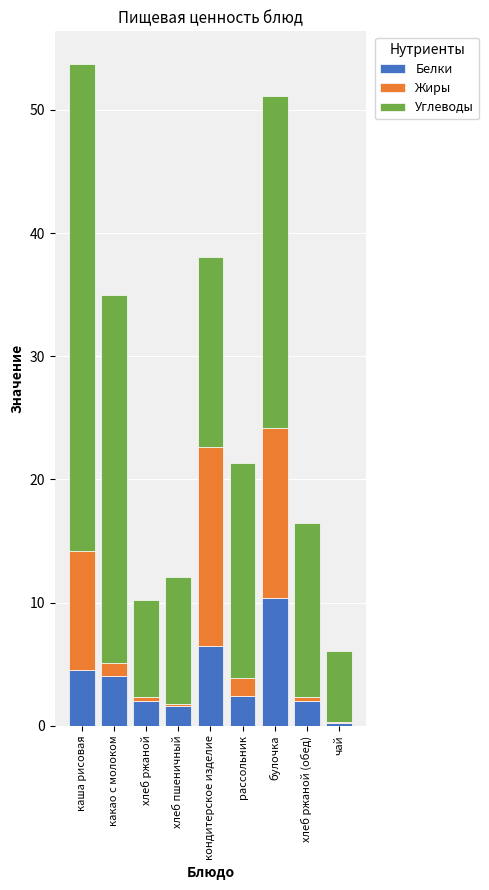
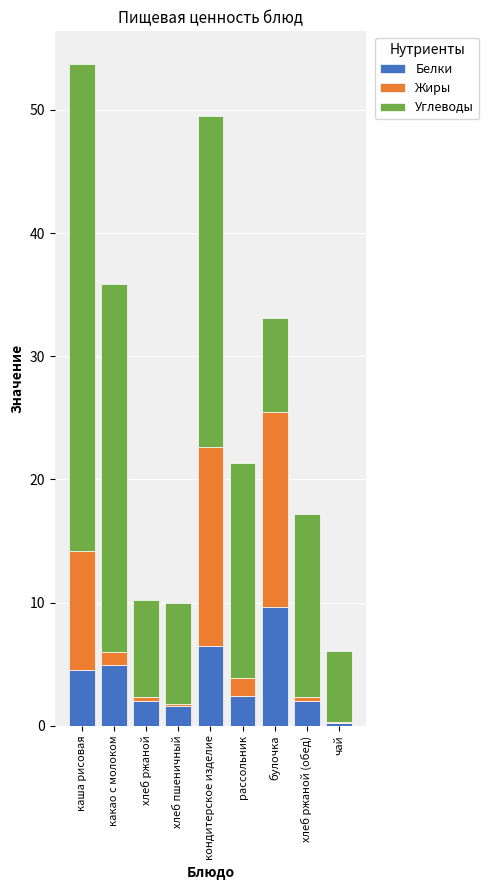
  {
    "Белки": {
      "каша рисовая": 4.5,
-     "какао с молоком": 4.0,
+     "какао с молоком": 4.9,
      "хлеб ржаной": 2.0,
      "хлеб пшеничный": 1.6,
      "кондитерское изделие": 6.5,
      "рассольник": 2.4,
-     "булочка": 10.4,
+     "булочка": 9.6,
      "хлеб ржаной (обед)": 2.0
    },
    "Жиры": {
      "каша рисовая": 9.7,
      "какао с молоком": 1.1,
      "хлеб ржаной": 0.3,
      "кондитерское изделие": 16.1,
      "рассольник": 1.5,
-     "булочка": 13.8,
+     "булочка": 15.9,
      "хлеб ржаной (обед)": 0.3
    },
    "Углеводы": {
      "каша рисовая": 39.5,
      "какао с молоком": 29.9,
      "хлеб ржаной": 7.9,
-     "хлеб пшеничный": 10.3,
-     "кондитерское изделие": 15.5,
+     "хлеб пшеничный": 8.2,
+     "кондитерское изделие": 26.9,
      "рассольник": 17.4,
-     "булочка": 26.9,
-     "хлеб ржаной (обед)": 14.2,
+     "булочка": 7.6,
+     "хлеб ржаной (обед)": 14.9,
      "чай": 5.8
    }
  }
